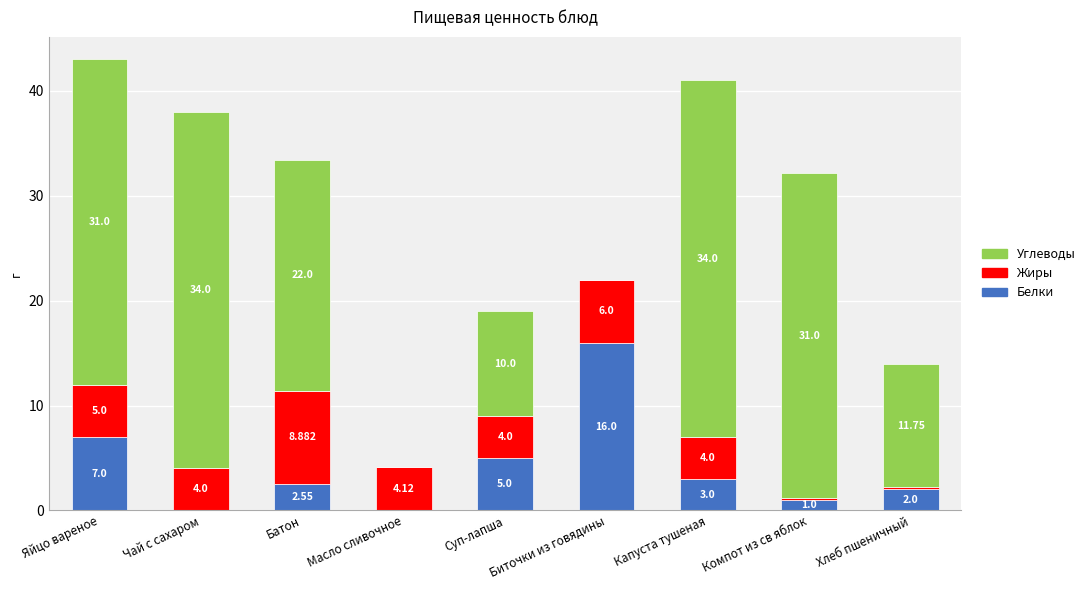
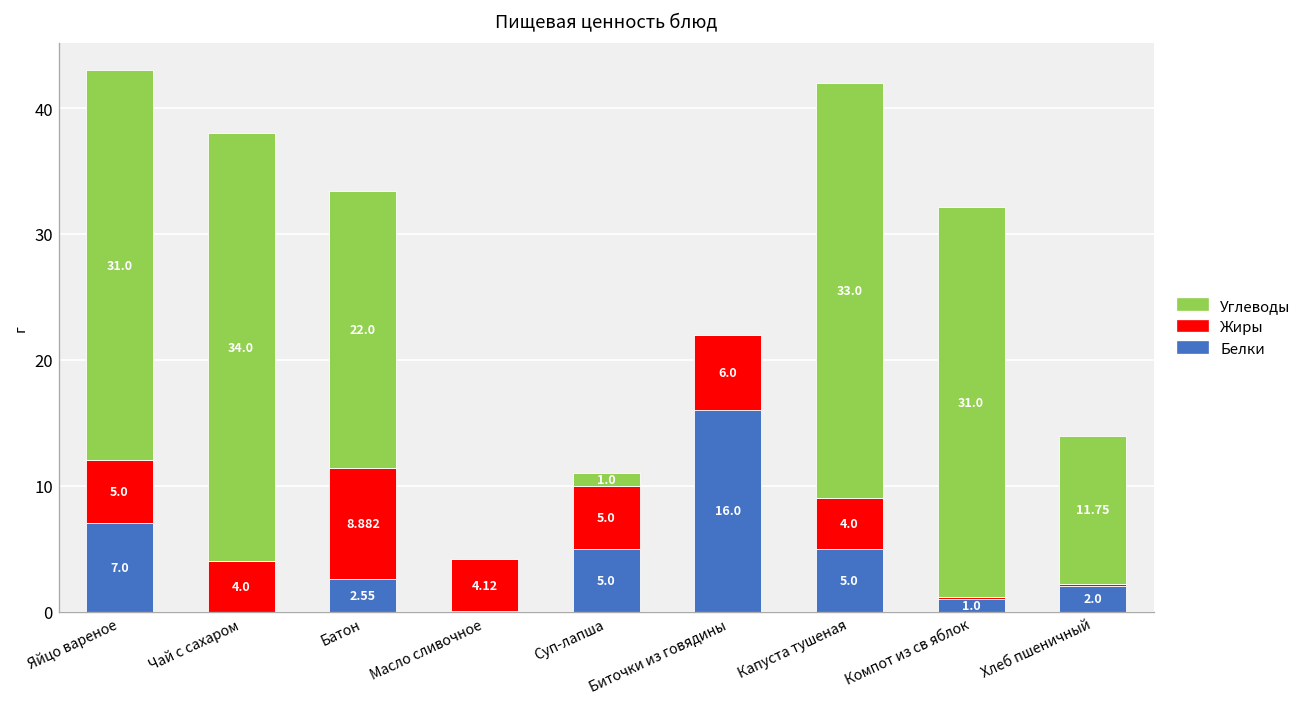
  {
    "Белки": {
      "Яйцо вареное": 7.0,
      "Батон": 2.55,
      "Суп-лапша": 5.0,
      "Биточки из говядины": 16.0,
-     "Капуста тушеная": 3.0,
+     "Капуста тушеная": 5.0,
      "Компот из св яблок": 1.0,
      "Хлеб пшеничный": 2.0
    },
    "Жиры": {
      "Яйцо вареное": 5.0,
      "Чай с сахаром": 4.0,
      "Батон": 8.882,
      "Масло сливочное": 4.12,
-     "Суп-лапша": 4.0,
+     "Суп-лапша": 5.0,
      "Биточки из говядины": 6.0,
      "Капуста тушеная": 4.0
    },
    "Углеводы": {
      "Яйцо вареное": 31.0,
      "Чай с сахаром": 34.0,
      "Батон": 22.0,
-     "Суп-лапша": 10.0,
-     "Капуста тушеная": 34.0,
+     "Суп-лапша": 1.0,
+     "Капуста тушеная": 33.0,
      "Компот из св яблок": 31.0,
      "Хлеб пшеничный": 11.75
    }
  }
